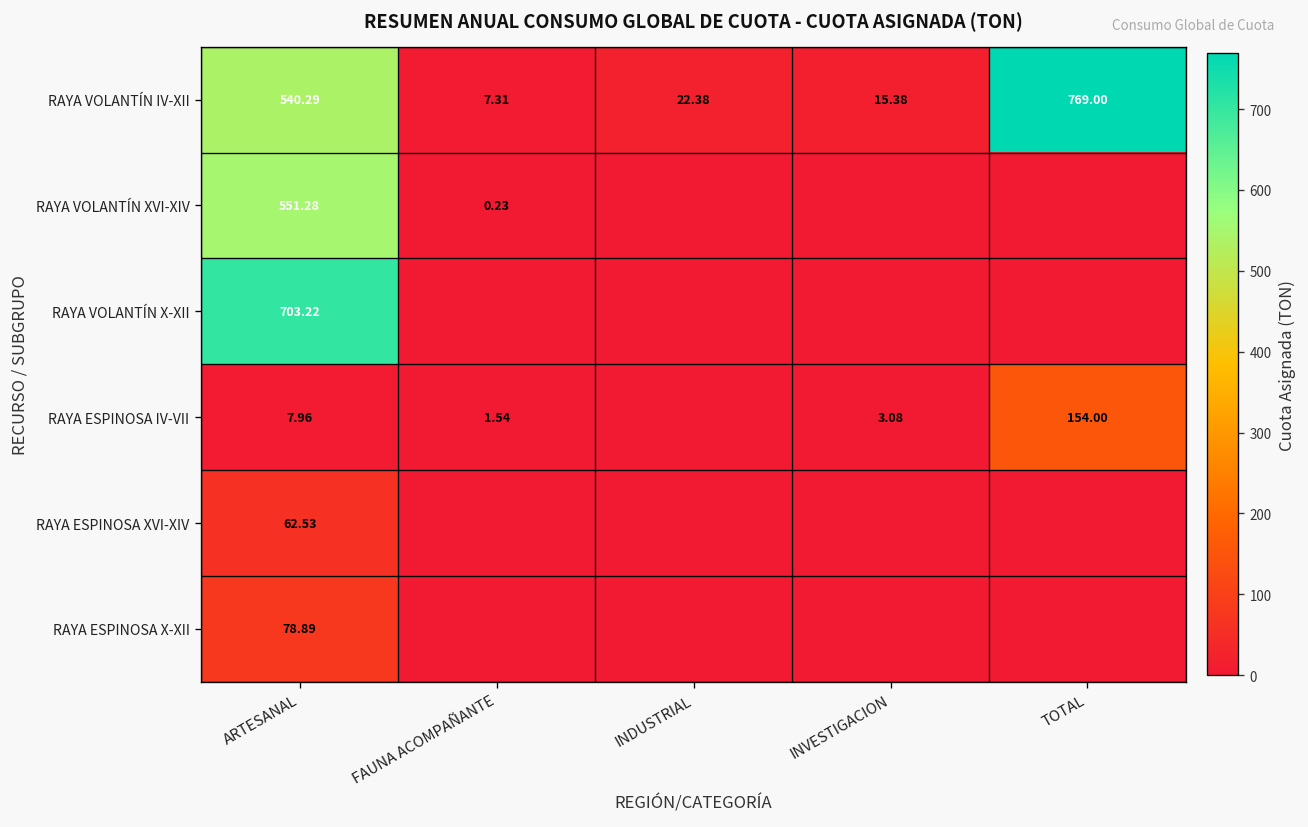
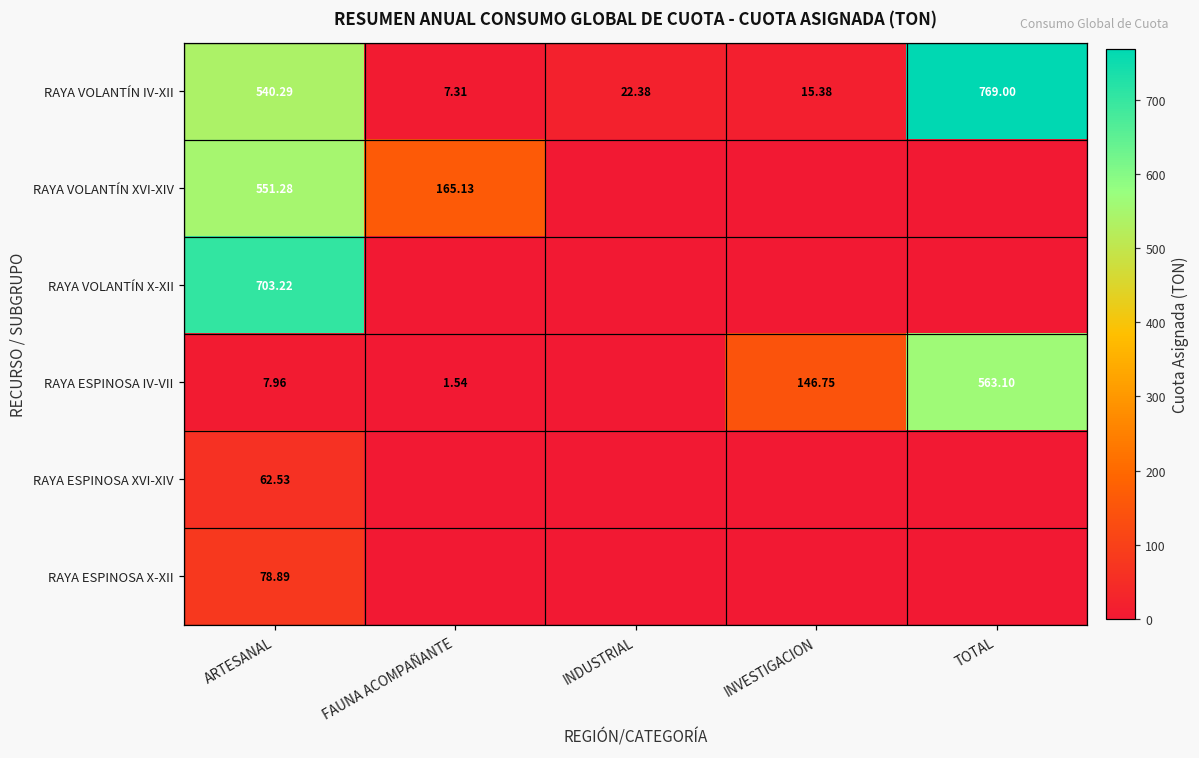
  {
    "RAYA VOLANTÍN IV-XII": {
      "ARTESANAL": 540.29,
      "FAUNA ACOMPAÑANTE": 7.31,
      "INDUSTRIAL": 22.38,
      "INVESTIGACION": 15.38,
      "TOTAL": 769.00
    },
    "RAYA VOLANTÍN XVI-XIV": {
      "ARTESANAL": 551.28,
-     "FAUNA ACOMPAÑANTE": 0.23
+     "FAUNA ACOMPAÑANTE": 165.13
    },
    "RAYA VOLANTÍN X-XII": {
      "ARTESANAL": 703.22
    },
    "RAYA ESPINOSA IV-VII": {
      "ARTESANAL": 7.96,
      "FAUNA ACOMPAÑANTE": 1.54,
-     "INVESTIGACION": 3.08,
-     "TOTAL": 154.00
+     "INVESTIGACION": 146.75,
+     "TOTAL": 563.10
    },
    "RAYA ESPINOSA XVI-XIV": {
      "ARTESANAL": 62.53
    },
    "RAYA ESPINOSA X-XII": {
      "ARTESANAL": 78.89
    }
  }
